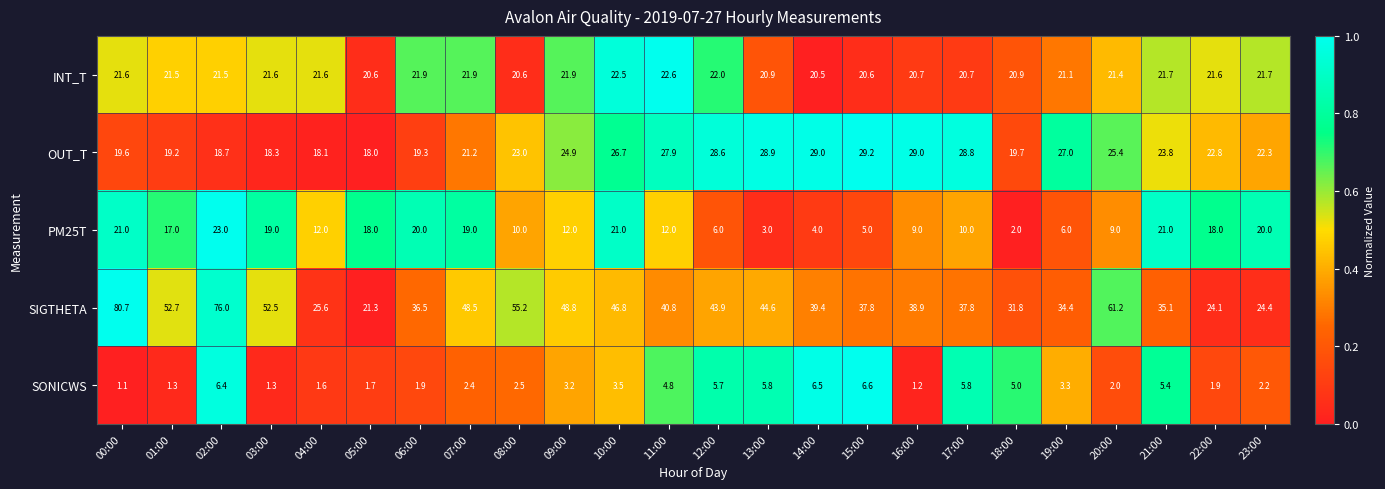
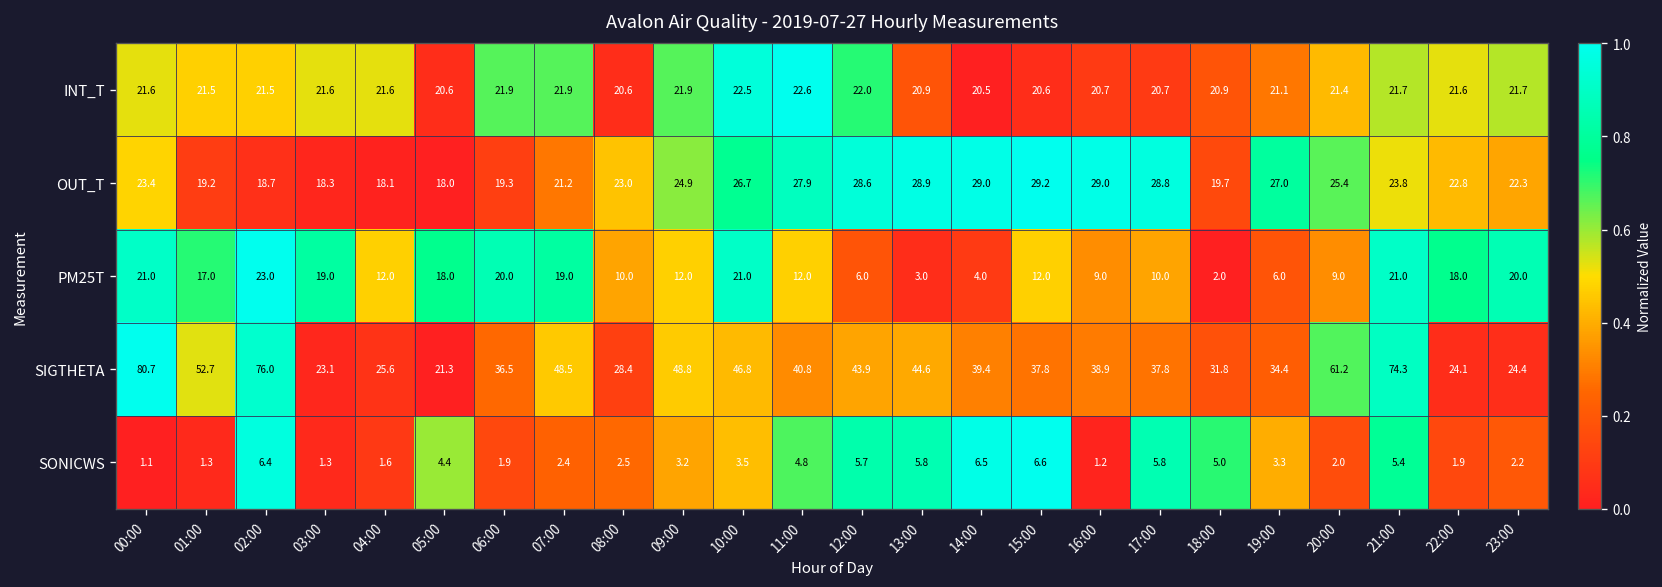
  {
    "INT_T": {
      "00:00": 21.6,
      "01:00": 21.5,
      "02:00": 21.5,
      "03:00": 21.6,
      "04:00": 21.6,
      "05:00": 20.6,
      "06:00": 21.9,
      "07:00": 21.9,
      "08:00": 20.6,
      "09:00": 21.9,
      "10:00": 22.5,
      "11:00": 22.6,
      "12:00": 22.0,
      "13:00": 20.9,
      "14:00": 20.5,
      "15:00": 20.6,
      "16:00": 20.7,
      "17:00": 20.7,
      "18:00": 20.9,
      "19:00": 21.1,
      "20:00": 21.4,
      "21:00": 21.7,
      "22:00": 21.6,
      "23:00": 21.7
    },
    "OUT_T": {
-     "00:00": 19.6,
+     "00:00": 23.4,
      "01:00": 19.2,
      "02:00": 18.7,
      "03:00": 18.3,
      "04:00": 18.1,
      "05:00": 18.0,
      "06:00": 19.3,
      "07:00": 21.2,
      "08:00": 23.0,
      "09:00": 24.9,
      "10:00": 26.7,
      "11:00": 27.9,
      "12:00": 28.6,
      "13:00": 28.9,
      "14:00": 29.0,
      "15:00": 29.2,
      "16:00": 29.0,
      "17:00": 28.8,
      "18:00": 19.7,
      "19:00": 27.0,
      "20:00": 25.4,
      "21:00": 23.8,
      "22:00": 22.8,
      "23:00": 22.3
    },
    "PM25T": {
      "00:00": 21.0,
      "01:00": 17.0,
      "02:00": 23.0,
      "03:00": 19.0,
      "04:00": 12.0,
      "05:00": 18.0,
      "06:00": 20.0,
      "07:00": 19.0,
      "08:00": 10.0,
      "09:00": 12.0,
      "10:00": 21.0,
      "11:00": 12.0,
      "12:00": 6.0,
      "13:00": 3.0,
      "14:00": 4.0,
-     "15:00": 5.0,
+     "15:00": 12.0,
      "16:00": 9.0,
      "17:00": 10.0,
      "18:00": 2.0,
      "19:00": 6.0,
      "20:00": 9.0,
      "21:00": 21.0,
      "22:00": 18.0,
      "23:00": 20.0
    },
    "SIGTHETA": {
      "00:00": 80.7,
      "01:00": 52.7,
      "02:00": 76.0,
-     "03:00": 52.5,
+     "03:00": 23.1,
      "04:00": 25.6,
      "05:00": 21.3,
      "06:00": 36.5,
      "07:00": 48.5,
-     "08:00": 55.2,
+     "08:00": 28.4,
      "09:00": 48.8,
      "10:00": 46.8,
      "11:00": 40.8,
      "12:00": 43.9,
      "13:00": 44.6,
      "14:00": 39.4,
      "15:00": 37.8,
      "16:00": 38.9,
      "17:00": 37.8,
      "18:00": 31.8,
      "19:00": 34.4,
      "20:00": 61.2,
-     "21:00": 35.1,
+     "21:00": 74.3,
      "22:00": 24.1,
      "23:00": 24.4
    },
    "SONICWS": {
      "00:00": 1.1,
      "01:00": 1.3,
      "02:00": 6.4,
      "03:00": 1.3,
      "04:00": 1.6,
-     "05:00": 1.7,
+     "05:00": 4.4,
      "06:00": 1.9,
      "07:00": 2.4,
      "08:00": 2.5,
      "09:00": 3.2,
      "10:00": 3.5,
      "11:00": 4.8,
      "12:00": 5.7,
      "13:00": 5.8,
      "14:00": 6.5,
      "15:00": 6.6,
      "16:00": 1.2,
      "17:00": 5.8,
      "18:00": 5.0,
      "19:00": 3.3,
      "20:00": 2.0,
      "21:00": 5.4,
      "22:00": 1.9,
      "23:00": 2.2
    }
  }
